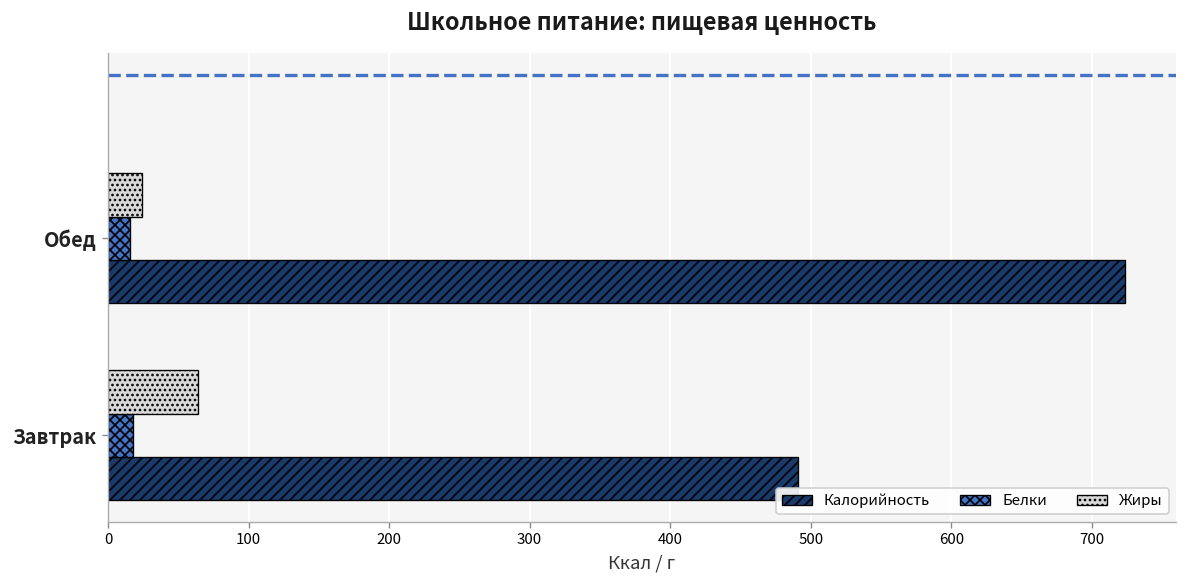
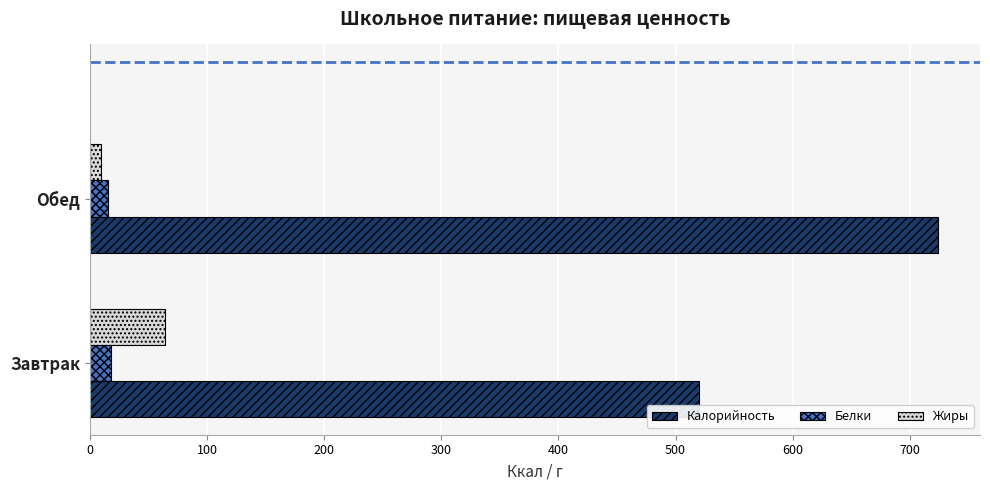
  {
    "Калорийность": {
      "Обед": 724,
-     "Завтрак": 491
+     "Завтрак": 520
    },
    "Белки": {
      "Обед": 16,
      "Завтрак": 18
    },
    "Жиры": {
-     "Обед": 24,
+     "Обед": 10,
      "Завтрак": 64
    }
  }
